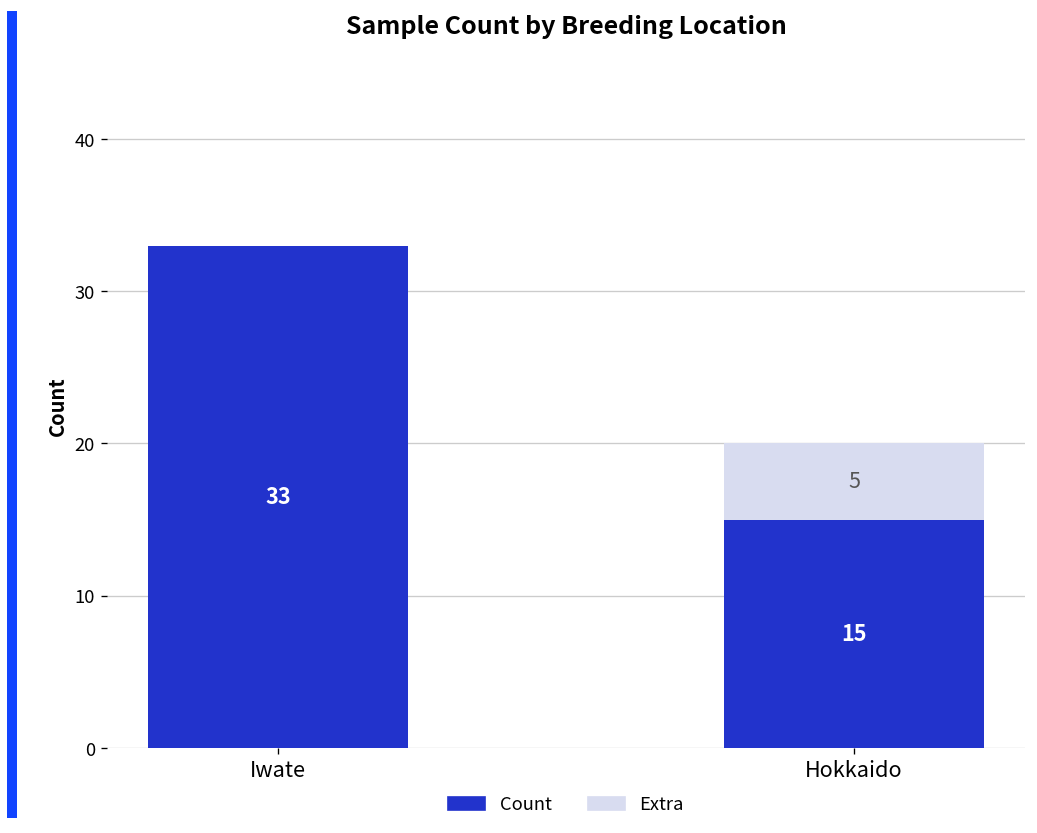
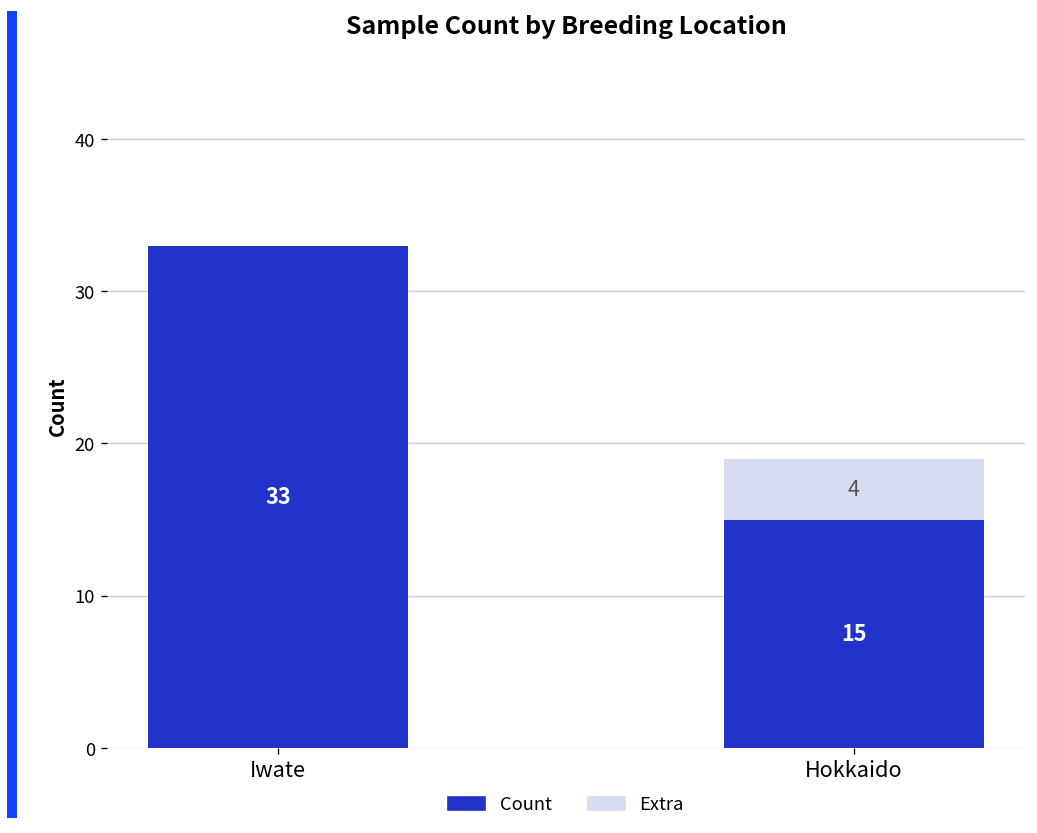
  {
    "Count": {
      "Iwate": 33,
      "Hokkaido": 15
    },
    "Extra": {
-     "Hokkaido": 5
+     "Hokkaido": 4
    }
  }
